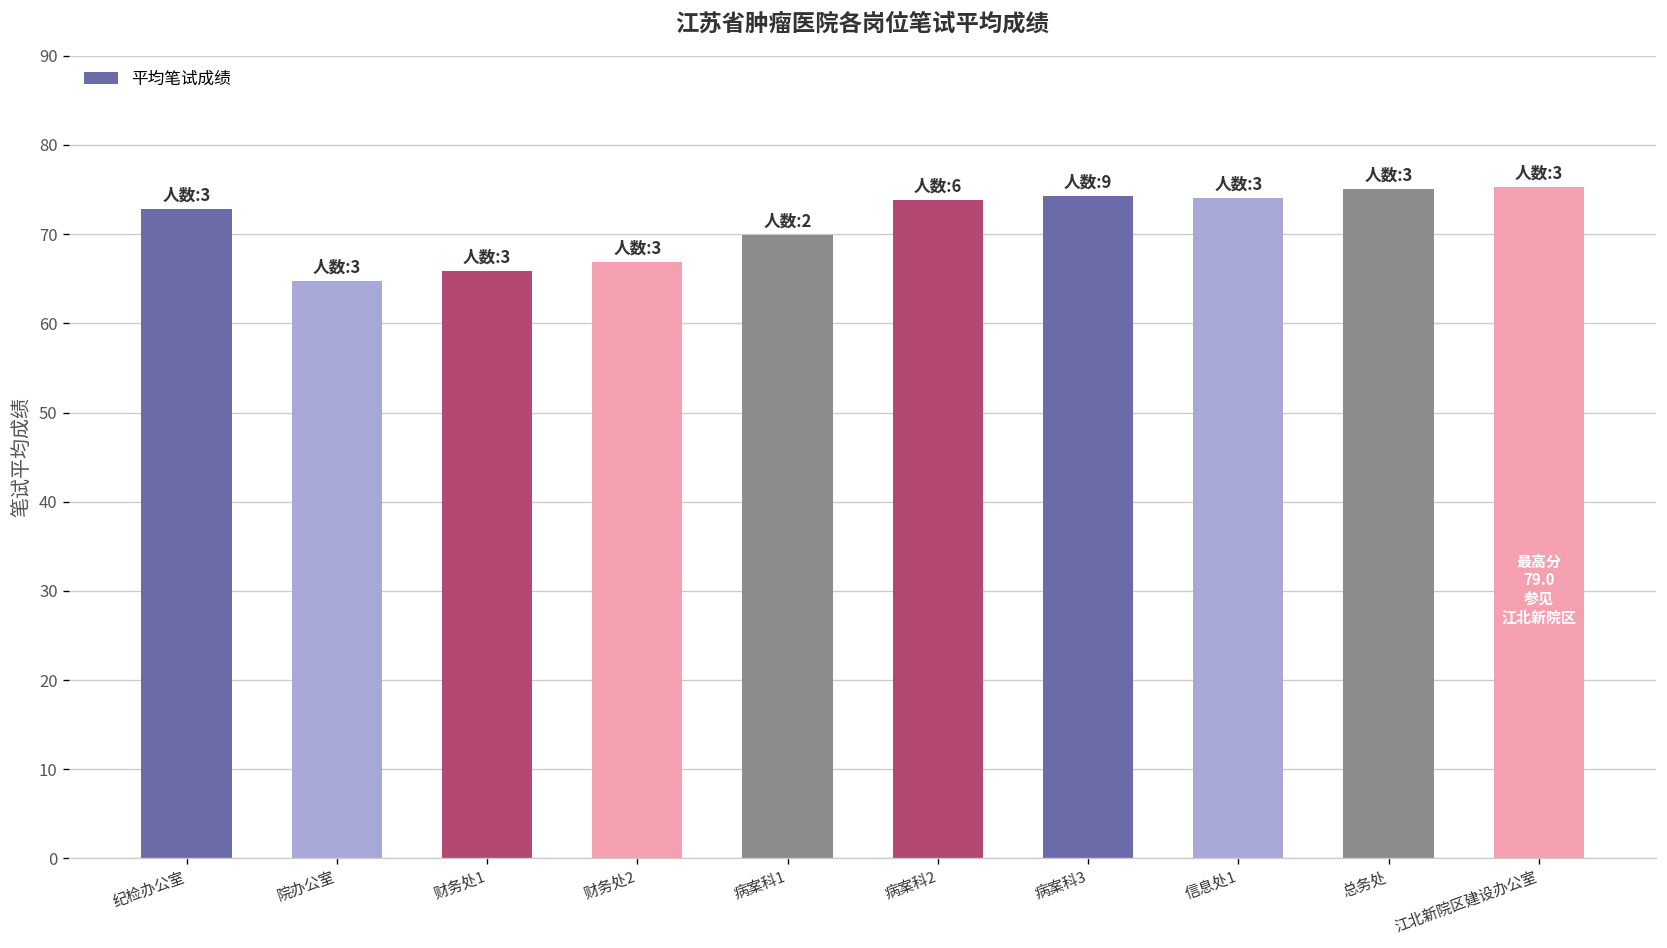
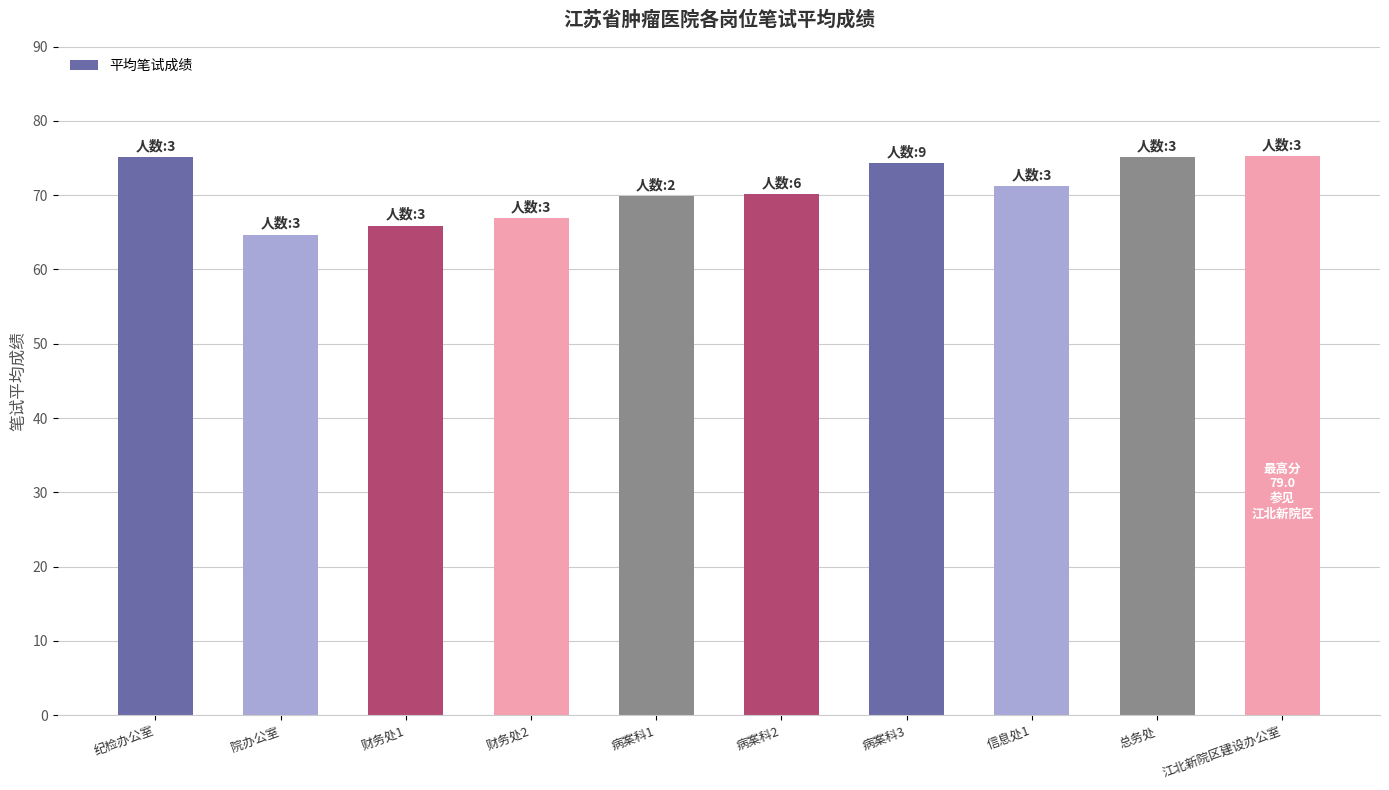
  {
-   "纪检办公室": 73,
-   "病案科2": 74,
-   "信息处1": 74
+   "纪检办公室": 75,
+   "病案科2": 70,
+   "信息处1": 71
  }
